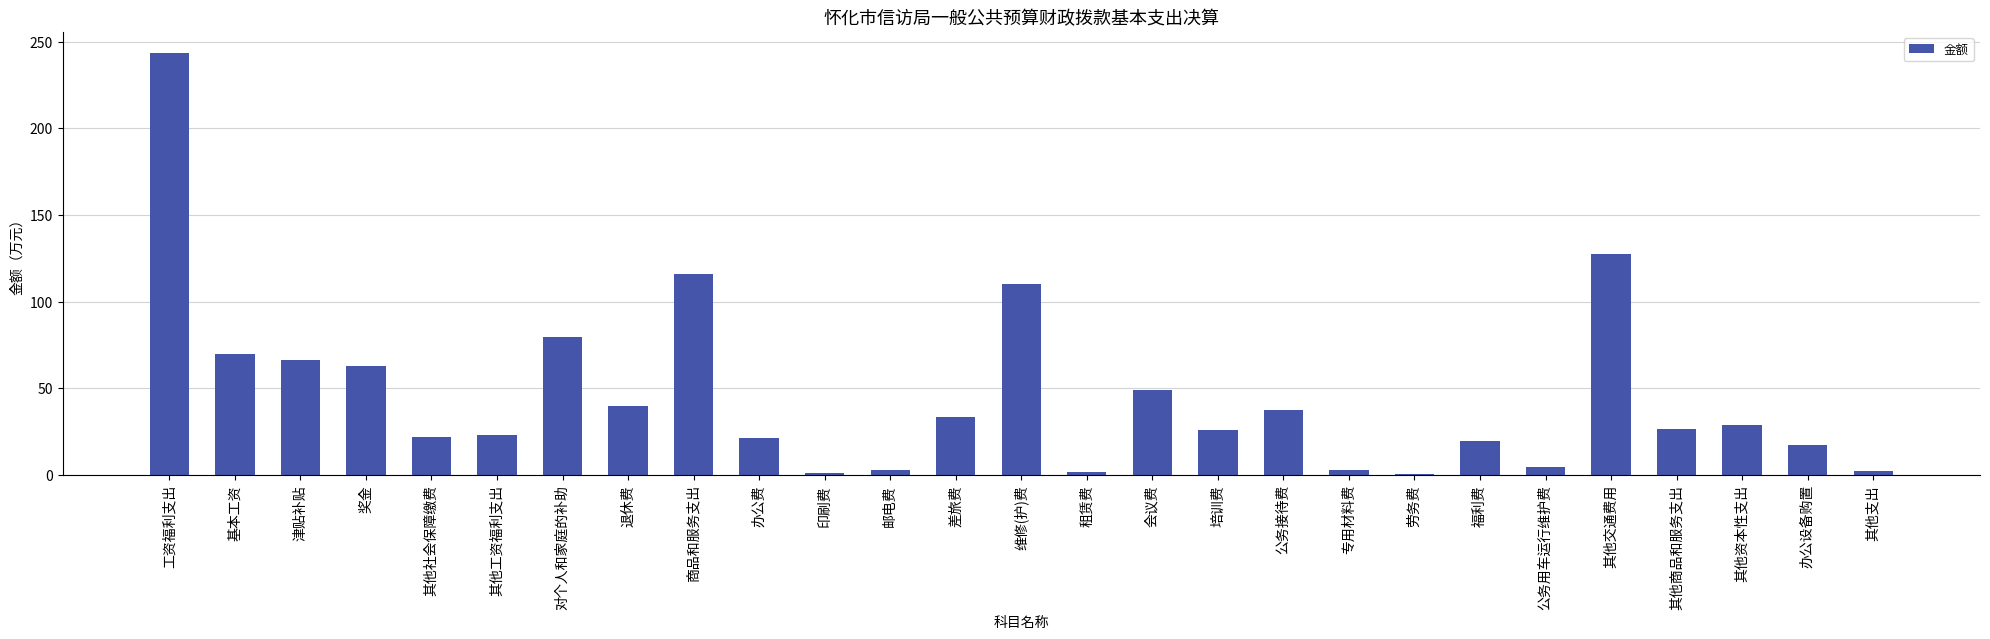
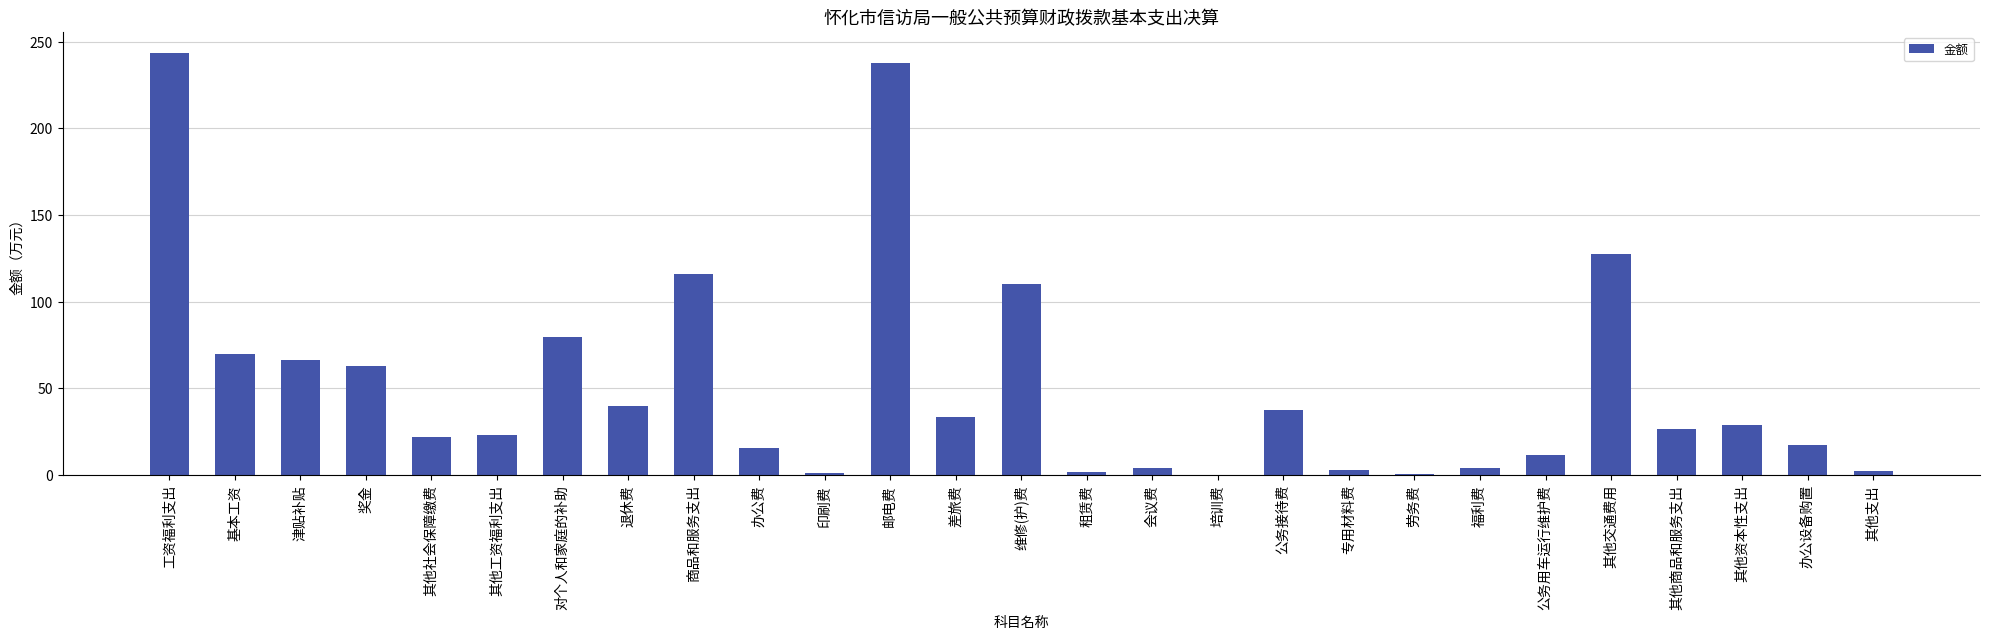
  {
    "工资福利支出": 244,
    "基本工资": 70,
    "津贴补贴": 66,
    "奖金": 63,
    "其他社会保障缴费": 22,
    "其他工资福利支出": 23,
    "对个人和家庭的补助": 79,
    "退休费": 40,
    "商品和服务支出": 116,
-   "办公费": 21,
-   "邮电费": 3,
+   "办公费": 16,
+   "邮电费": 238,
    "差旅费": 33,
    "维修(护)费": 110,
    "租赁费": 2,
-   "会议费": 49,
-   "培训费": 26,
+   "会议费": 4,
+   "培训费": 0,
    "公务接待费": 37,
    "专用材料费": 3,
-   "福利费": 20,
-   "公务用车运行维护费": 4,
+   "福利费": 4,
+   "公务用车运行维护费": 12,
    "其他交通费用": 128,
    "其他商品和服务支出": 26,
    "其他资本性支出": 29,
    "办公设备购置": 17,
    "其他支出": 2
  }
